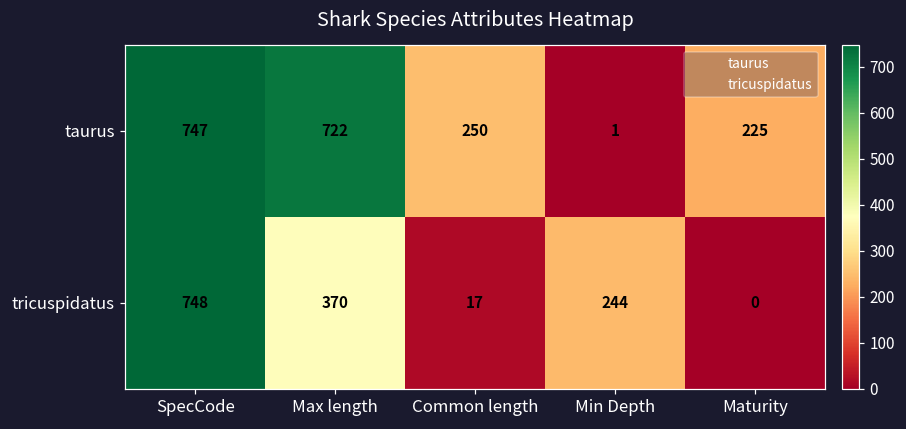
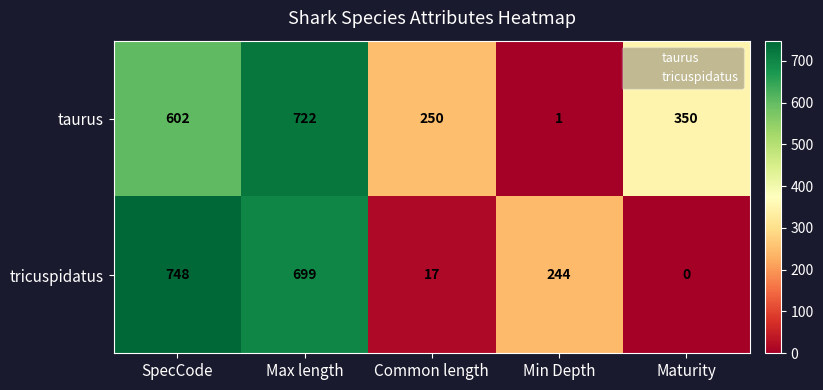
  {
    "taurus": {
-     "SpecCode": 747,
+     "SpecCode": 602,
      "Max length": 722,
      "Common length": 250,
      "Min Depth": 1,
-     "Maturity": 225
+     "Maturity": 350
    },
    "tricuspidatus": {
      "SpecCode": 748,
-     "Max length": 370,
+     "Max length": 699,
      "Common length": 17,
      "Min Depth": 244,
      "Maturity": 0
    }
  }
